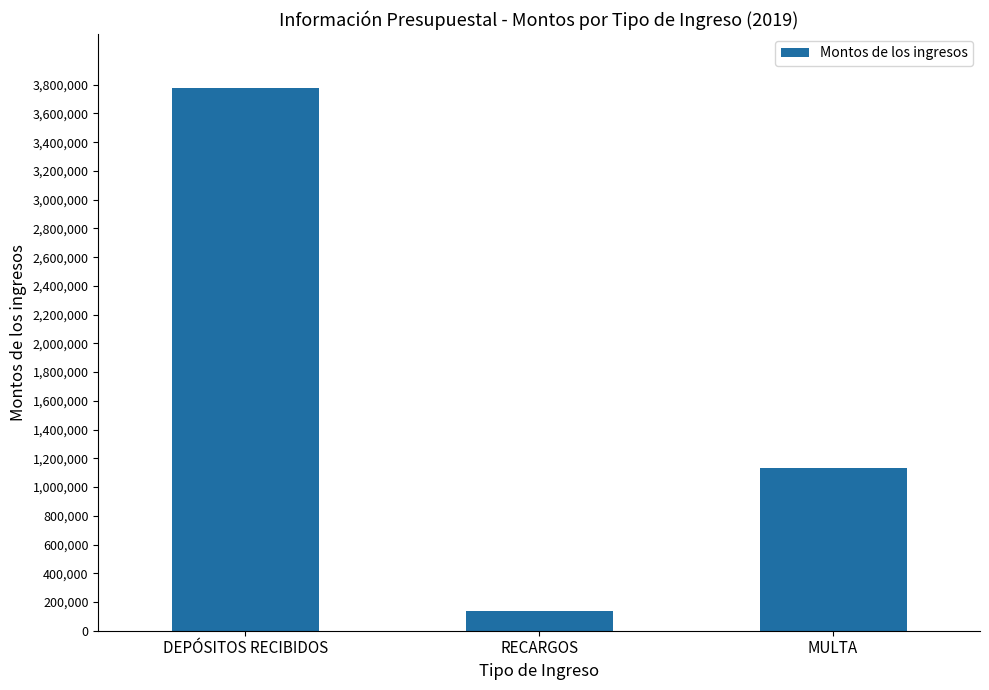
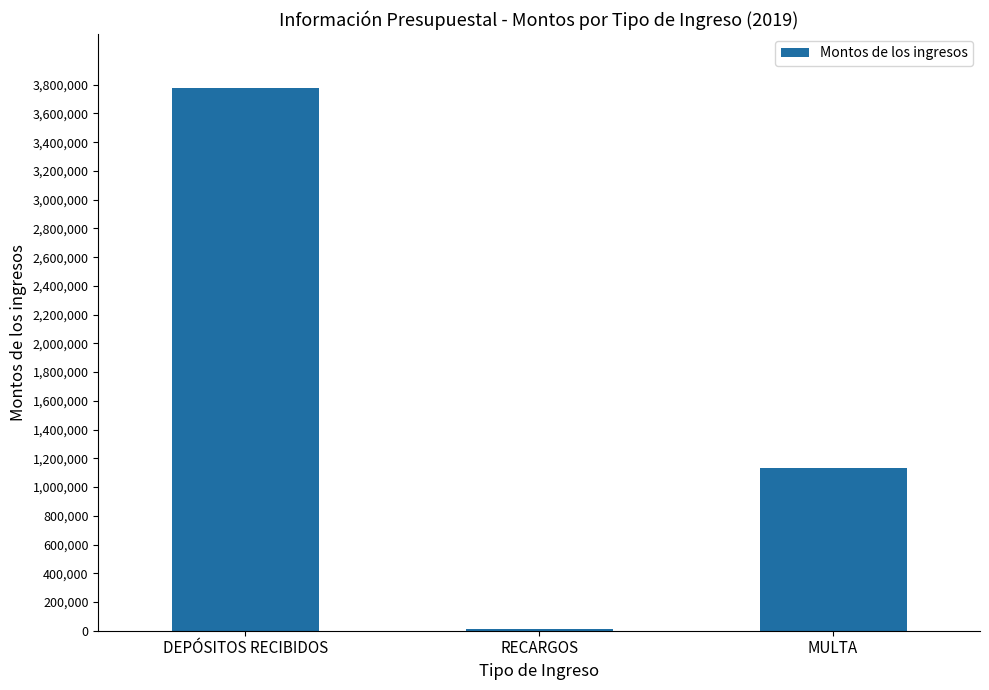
  {
    "DEPÓSITOS RECIBIDOS": "3,780,000",
-   "RECARGOS": "140,000",
+   "RECARGOS": "10,000",
    "MULTA": "1,140,000"
  }
